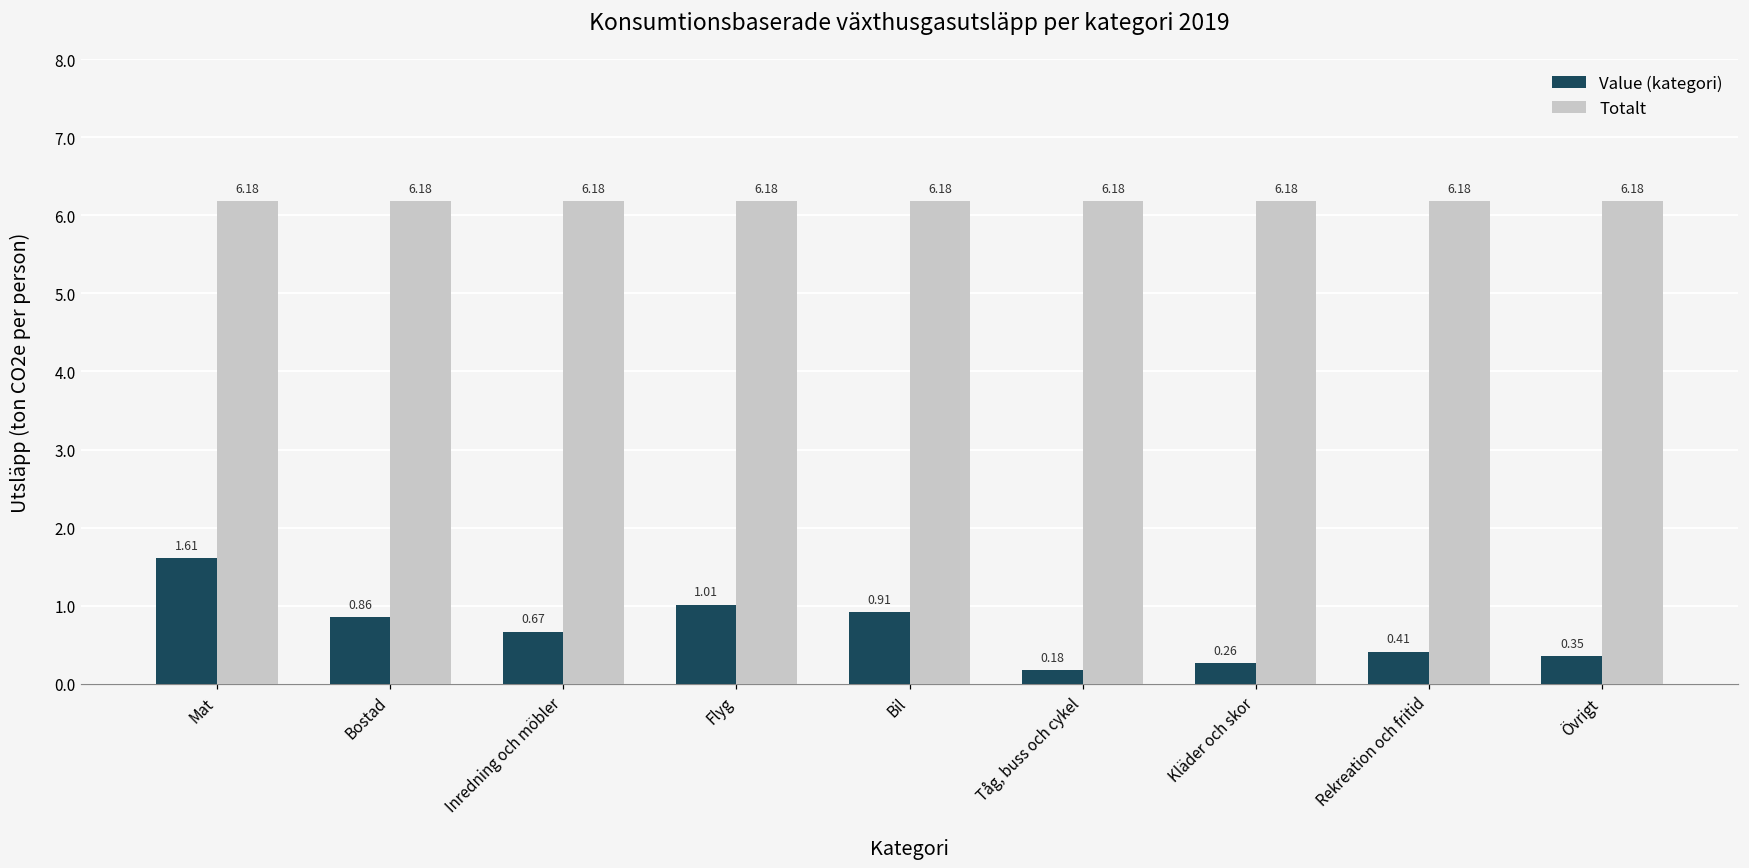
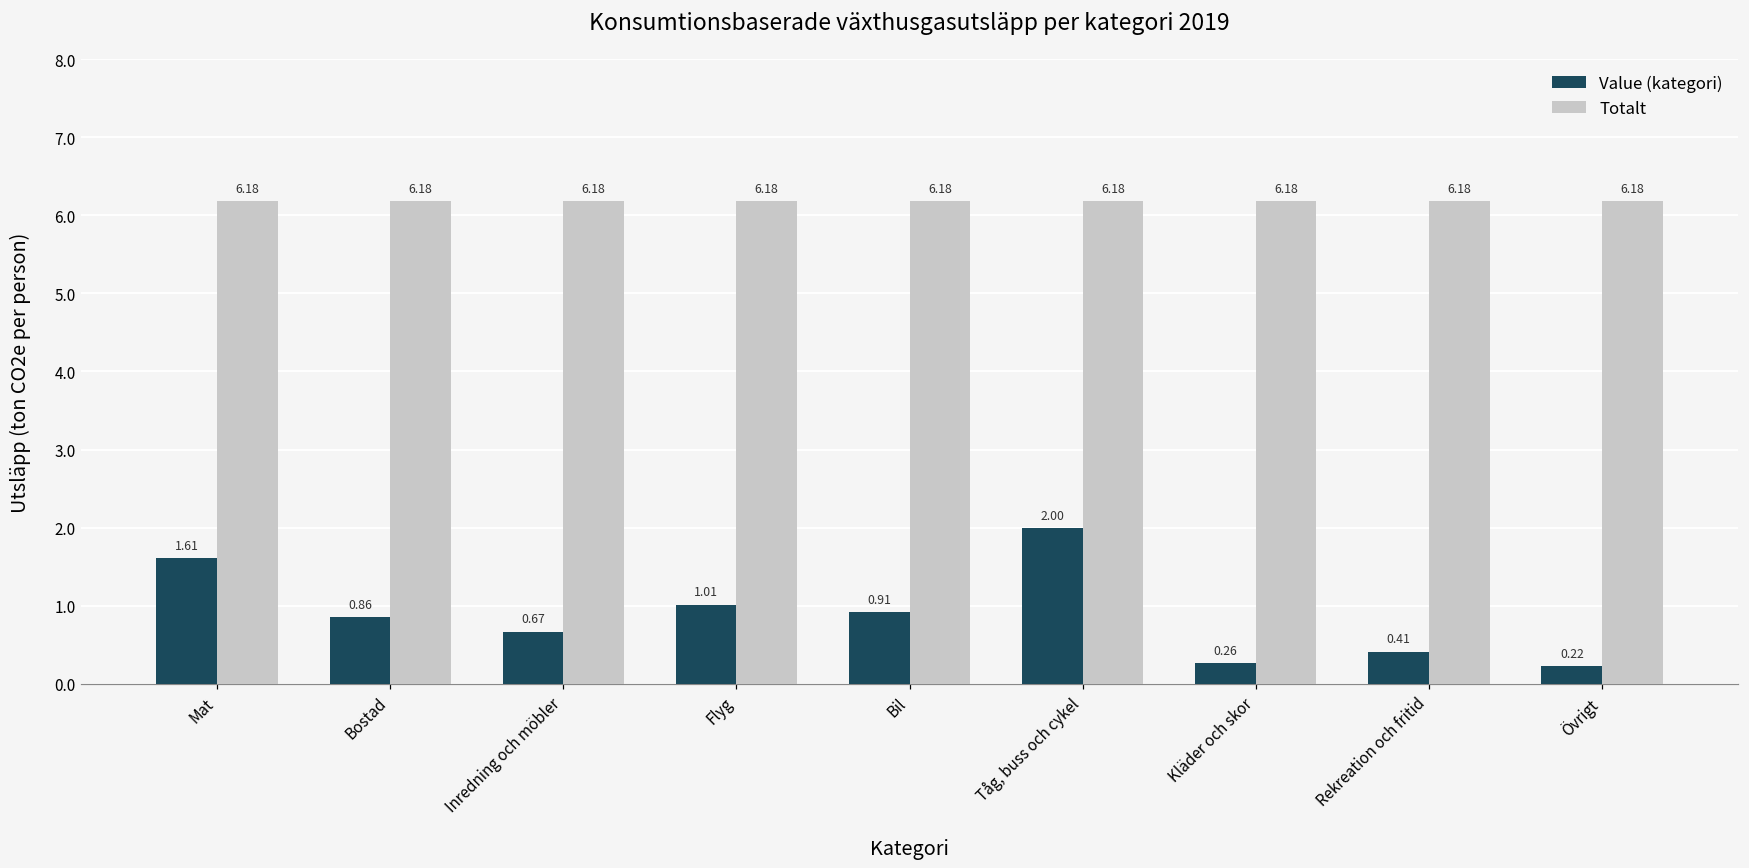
  {
    "Value (kategori)": {
      "Mat": 1.61,
      "Bostad": 0.86,
      "Inredning och möbler": 0.67,
      "Flyg": 1.01,
      "Bil": 0.91,
-     "Tåg, buss och cykel": 0.18,
+     "Tåg, buss och cykel": 2.00,
      "Kläder och skor": 0.26,
      "Rekreation och fritid": 0.41,
-     "Övrigt": 0.35
+     "Övrigt": 0.22
    },
    "Totalt": {
      "Mat": 6.18,
      "Bostad": 6.18,
      "Inredning och möbler": 6.18,
      "Flyg": 6.18,
      "Bil": 6.18,
      "Tåg, buss och cykel": 6.18,
      "Kläder och skor": 6.18,
      "Rekreation och fritid": 6.18,
      "Övrigt": 6.18
    }
  }
